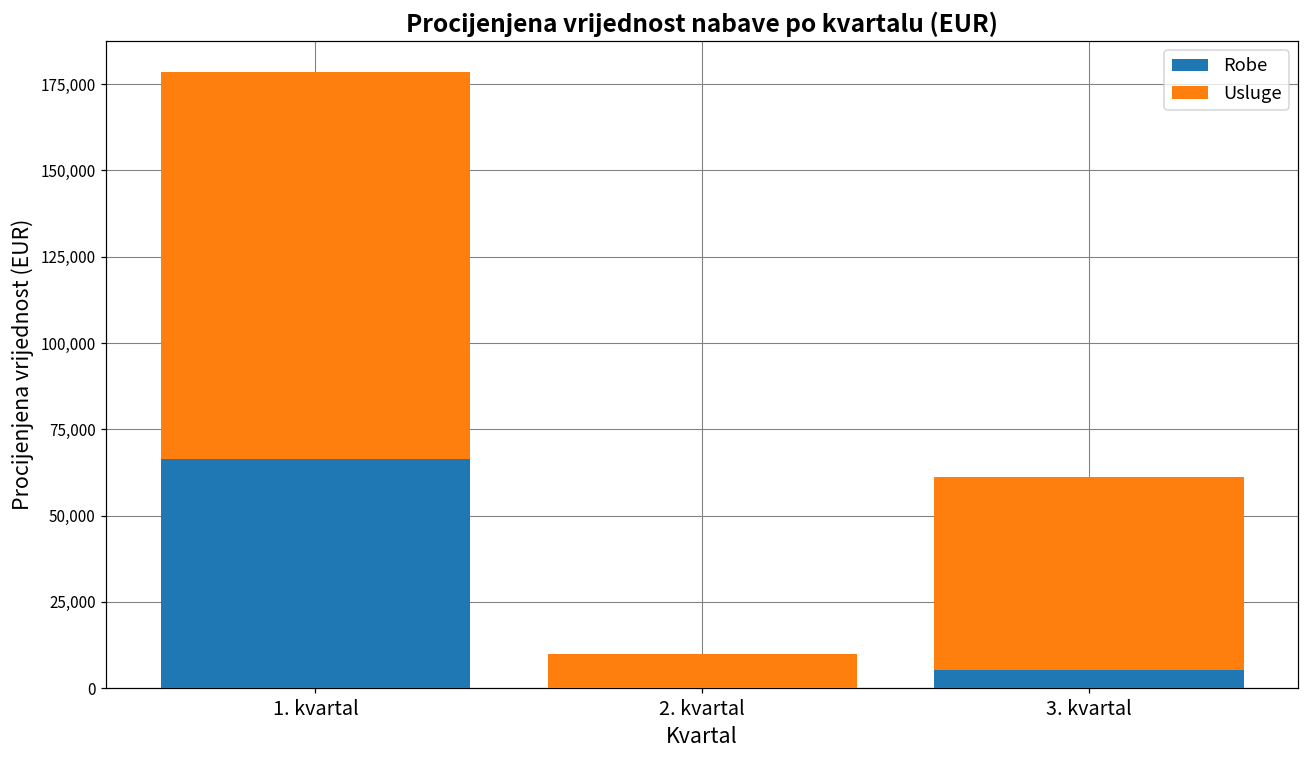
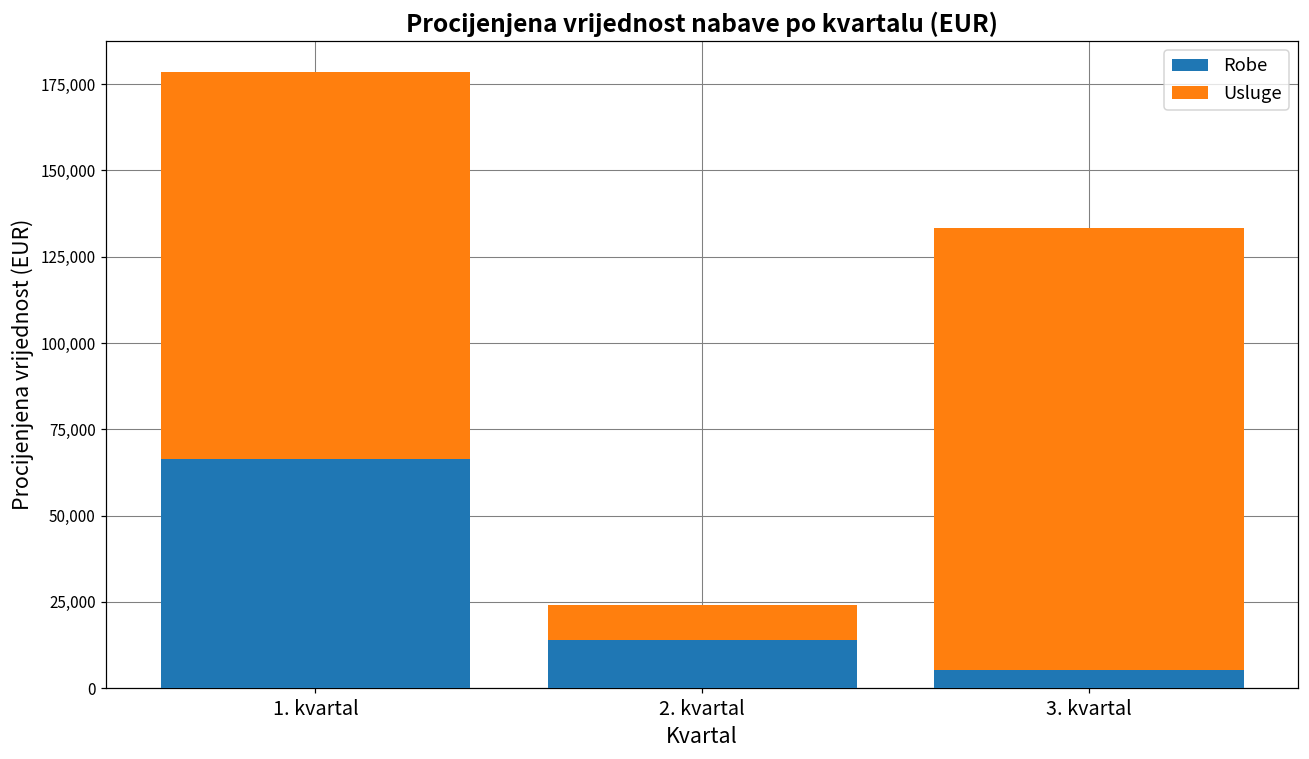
  {
    "Robe": {
      "1. kvartal": "66,000",
-     "2. kvartal": "0",
+     "2. kvartal": "14,000",
      "3. kvartal": "5,000"
    },
    "Usluge": {
      "1. kvartal": "112,000",
      "2. kvartal": "10,000",
-     "3. kvartal": "56,000"
+     "3. kvartal": "128,000"
    }
  }
